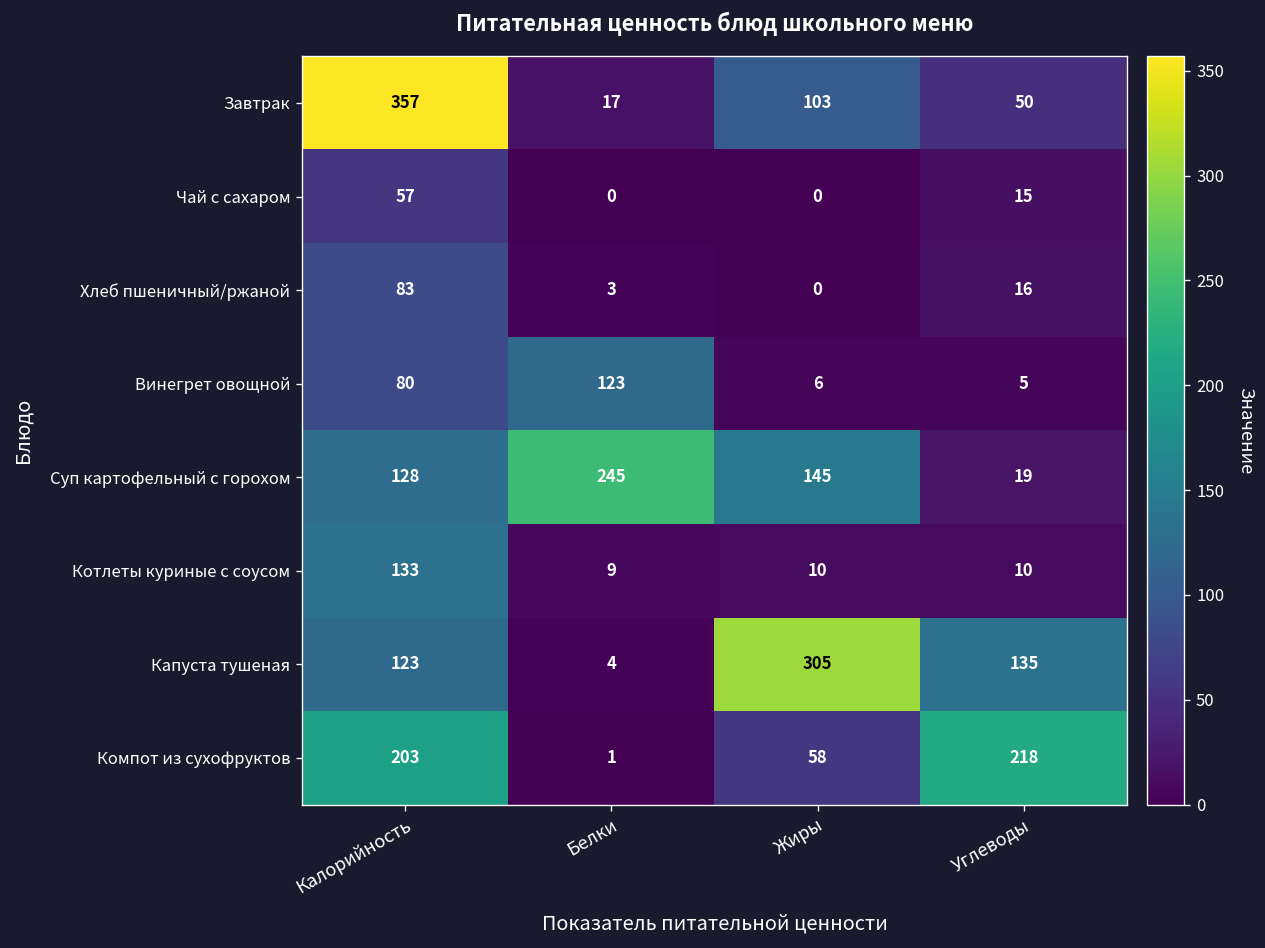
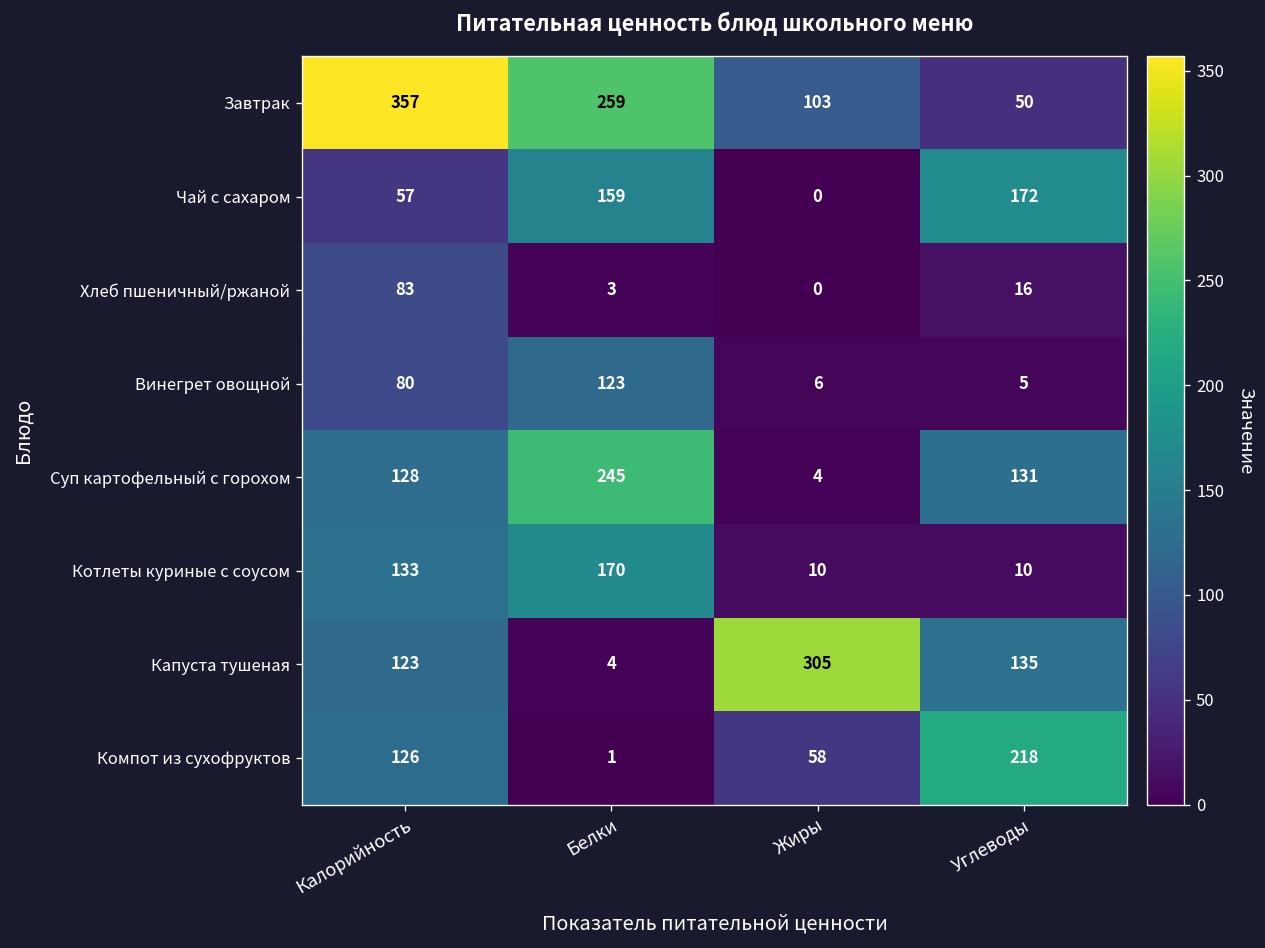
  {
    "Завтрак": {
      "Калорийность": 357,
-     "Белки": 17,
+     "Белки": 259,
      "Жиры": 103,
      "Углеводы": 50
    },
    "Чай с сахаром": {
      "Калорийность": 57,
-     "Белки": 0,
+     "Белки": 159,
      "Жиры": 0,
-     "Углеводы": 15
+     "Углеводы": 172
    },
    "Хлеб пшеничный/ржаной": {
      "Калорийность": 83,
      "Белки": 3,
      "Жиры": 0,
      "Углеводы": 16
    },
    "Винегрет овощной": {
      "Калорийность": 80,
      "Белки": 123,
      "Жиры": 6,
      "Углеводы": 5
    },
    "Суп картофельный с горохом": {
      "Калорийность": 128,
      "Белки": 245,
-     "Жиры": 145,
-     "Углеводы": 19
+     "Жиры": 4,
+     "Углеводы": 131
    },
    "Котлеты куриные с соусом": {
      "Калорийность": 133,
-     "Белки": 9,
+     "Белки": 170,
      "Жиры": 10,
      "Углеводы": 10
    },
    "Капуста тушеная": {
      "Калорийность": 123,
      "Белки": 4,
      "Жиры": 305,
      "Углеводы": 135
    },
    "Компот из сухофруктов": {
-     "Калорийность": 203,
+     "Калорийность": 126,
      "Белки": 1,
      "Жиры": 58,
      "Углеводы": 218
    }
  }
